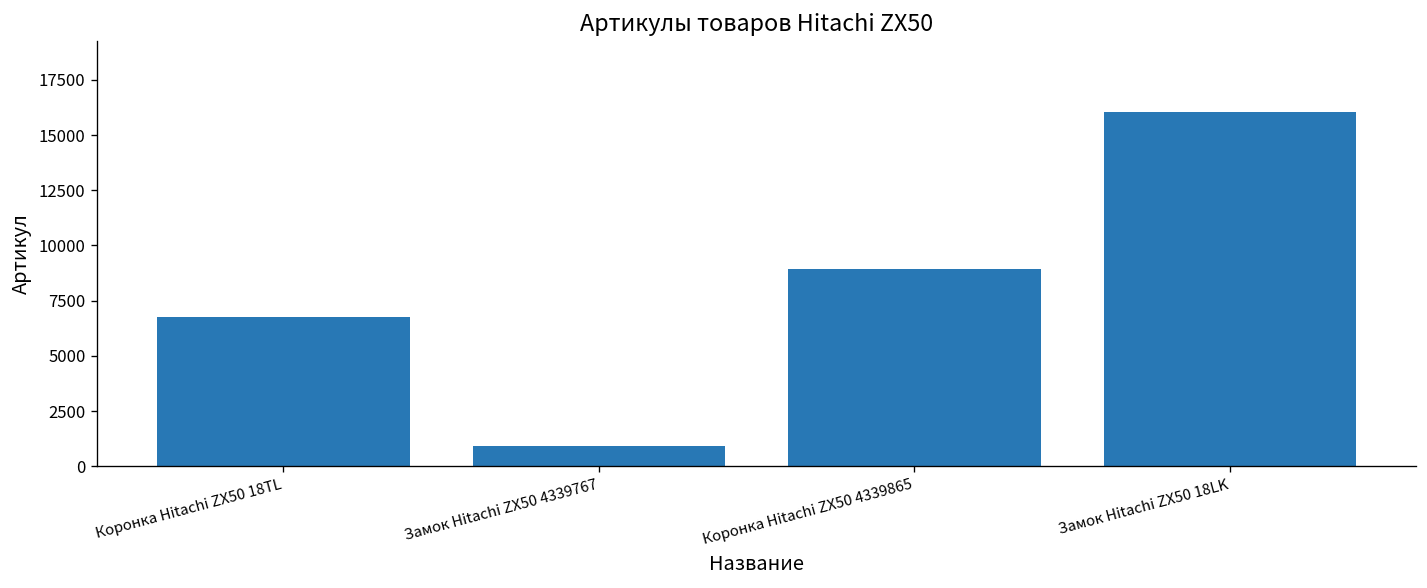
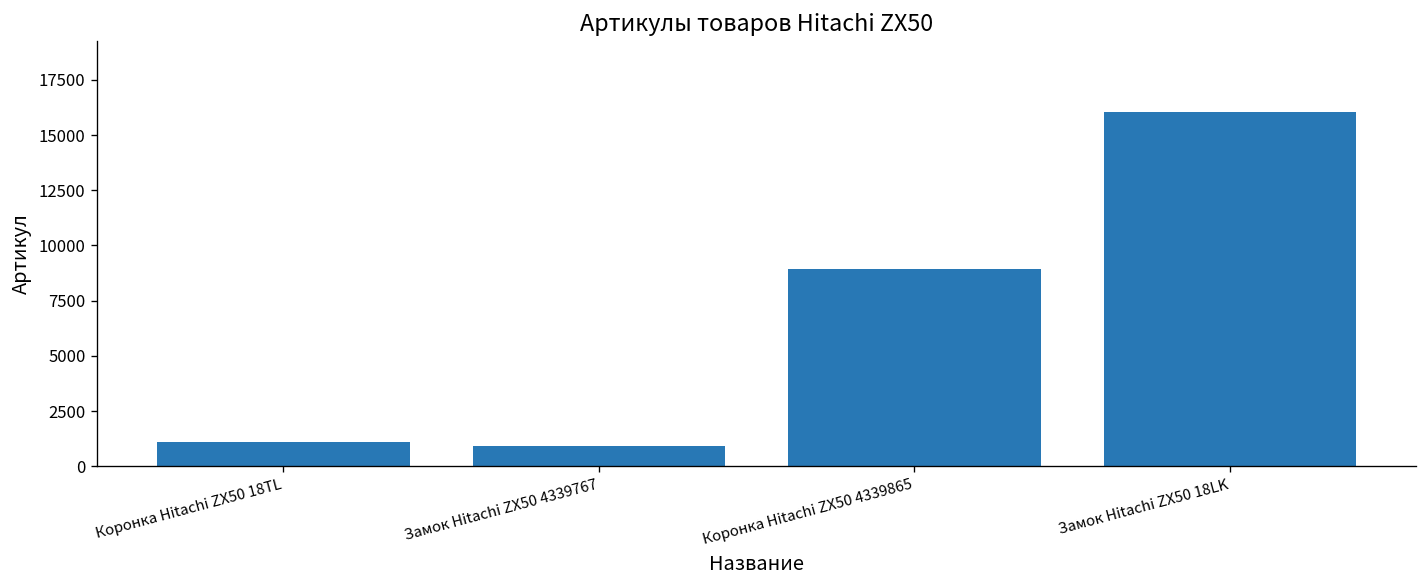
  {
-   "Коронка Hitachi ZX50 18TL": 6700,
+   "Коронка Hitachi ZX50 18TL": 1100,
    "Замок Hitachi ZX50 4339767": 900,
    "Коронка Hitachi ZX50 4339865": 8900,
    "Замок Hitachi ZX50 18LK": 16000
  }
